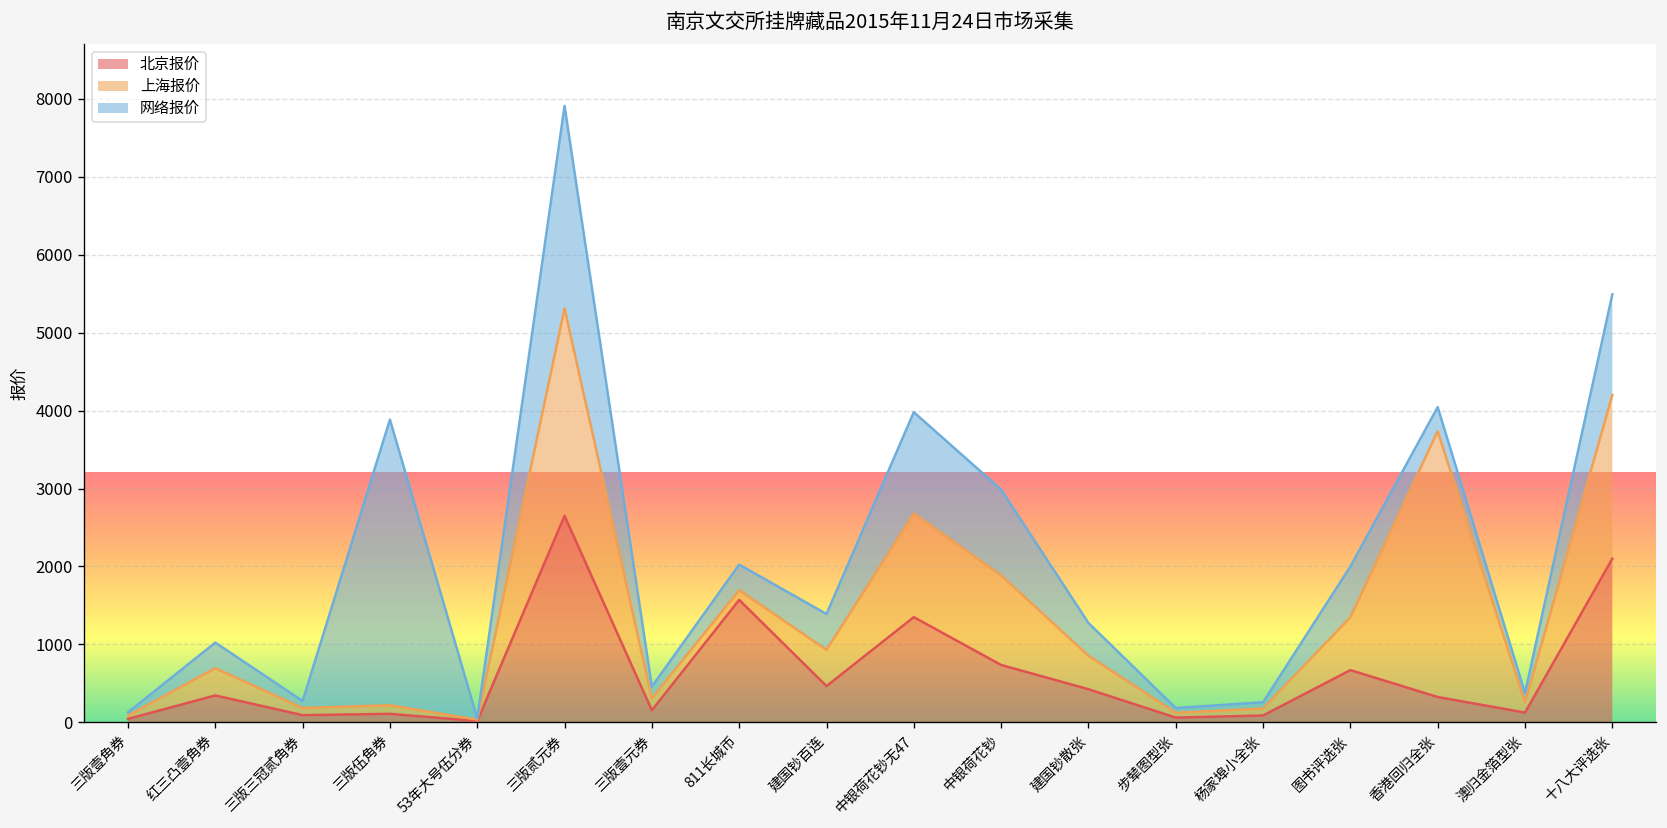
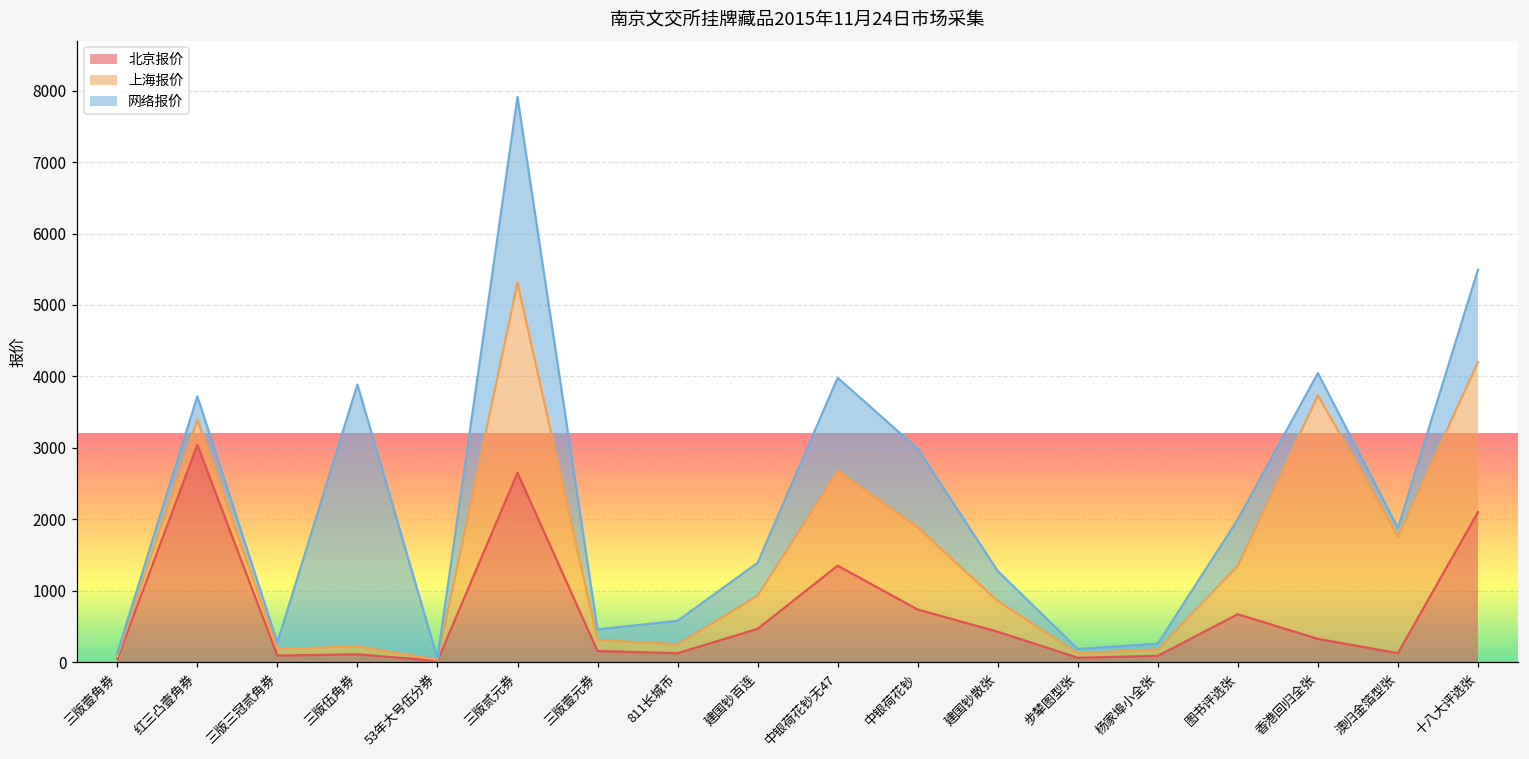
  {
    "北京报价": {
      "三版壹角券": 0,
-     "红三凸壹角券": 300,
+     "红三凸壹角券": 3000,
      "三版三冠贰角券": 100,
      "三版伍角券": 100,
      "三版贰元券": 2700,
      "三版壹元券": 200,
-     "811长城币": 1600,
+     "811长城币": 100,
      "建国钞百连": 500,
      "中银荷花钞无47": 1400,
      "中银荷花钞": 700,
      "建国钞散张": 400,
      "步辇图型张": 100,
      "杨家埠小全张": 100,
      "图书评选张": 700,
      "香港回归全张": 300,
      "澳归金箔型张": 100,
      "十八大评选张": 2100
    },
    "上海报价": {
      "三版壹角券": 0,
      "红三凸壹角券": 400,
      "三版三冠贰角券": 100,
      "三版伍角券": 100,
      "三版贰元券": 2700,
      "三版壹元券": 200,
      "811长城币": 100,
      "建国钞百连": 500,
      "中银荷花钞无47": 1300,
      "中银荷花钞": 1200,
      "建国钞散张": 400,
      "步辇图型张": 100,
      "杨家埠小全张": 100,
      "图书评选张": 700,
      "香港回归全张": 3400,
-     "澳归金箔型张": 100,
+     "澳归金箔型张": 1600,
      "十八大评选张": 2100
    },
    "网络报价": {
      "三版壹角券": 0,
      "红三凸壹角券": 300,
      "三版三冠贰角券": 100,
      "三版伍角券": 3700,
      "三版贰元券": 2600,
      "三版壹元券": 200,
      "811长城币": 300,
      "建国钞百连": 500,
      "中银荷花钞无47": 1300,
      "中银荷花钞": 1100,
      "建国钞散张": 400,
      "步辇图型张": 100,
      "杨家埠小全张": 100,
      "图书评选张": 700,
      "香港回归全张": 300,
      "澳归金箔型张": 100,
      "十八大评选张": 1300
    }
  }
